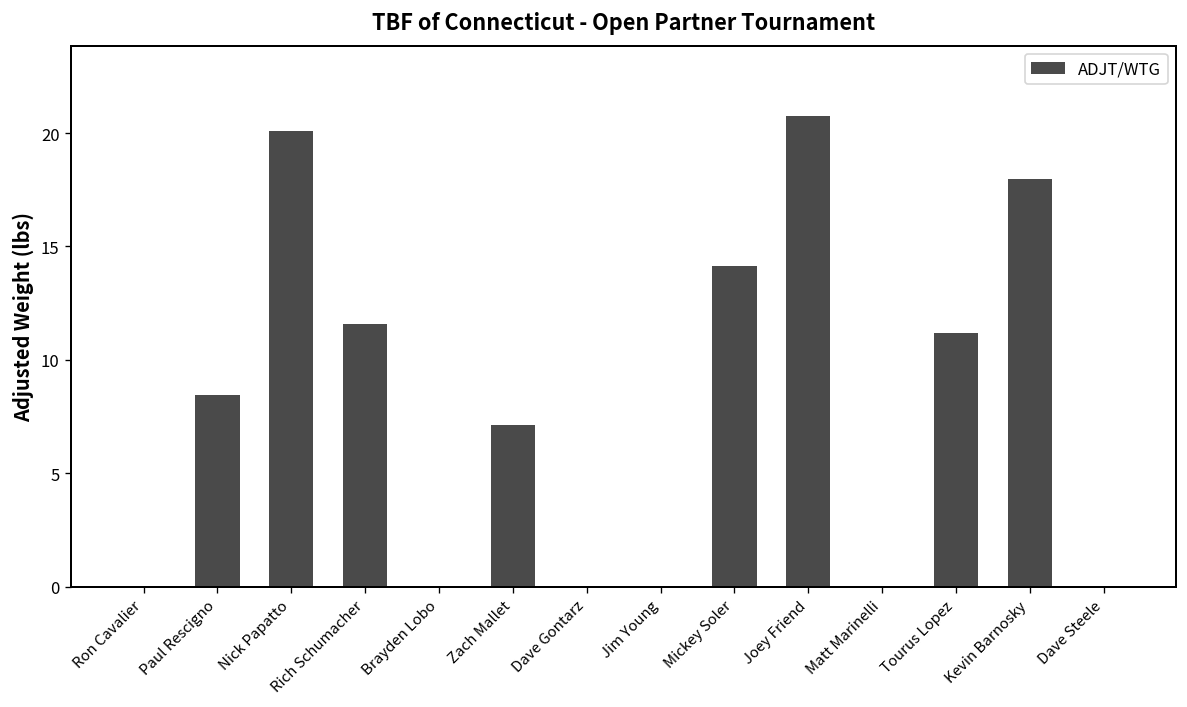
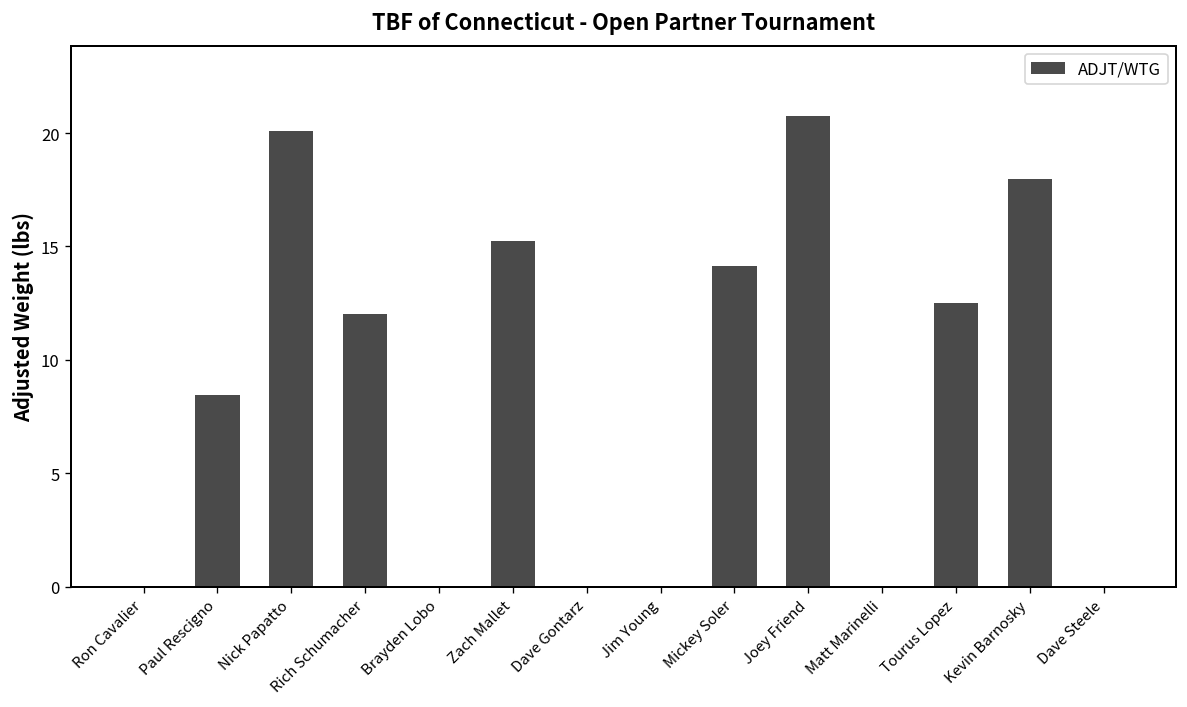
  {
    "Ron Cavalier": 0.0,
    "Paul Rescigno": 8.5,
    "Nick Papatto": 20.1,
-   "Rich Schumacher": 11.6,
+   "Rich Schumacher": 12.0,
    "Brayden Lobo": 0.0,
-   "Zach Mallet": 7.1,
+   "Zach Mallet": 15.3,
    "Dave Gontarz": 0.0,
    "Jim Young": 0.0,
    "Mickey Soler": 14.1,
    "Joey Friend": 20.7,
    "Matt Marinelli": 0.0,
-   "Tourus Lopez": 11.2,
+   "Tourus Lopez": 12.5,
    "Kevin Barnosky": 18.0,
    "Dave Steele": 0.0
  }
